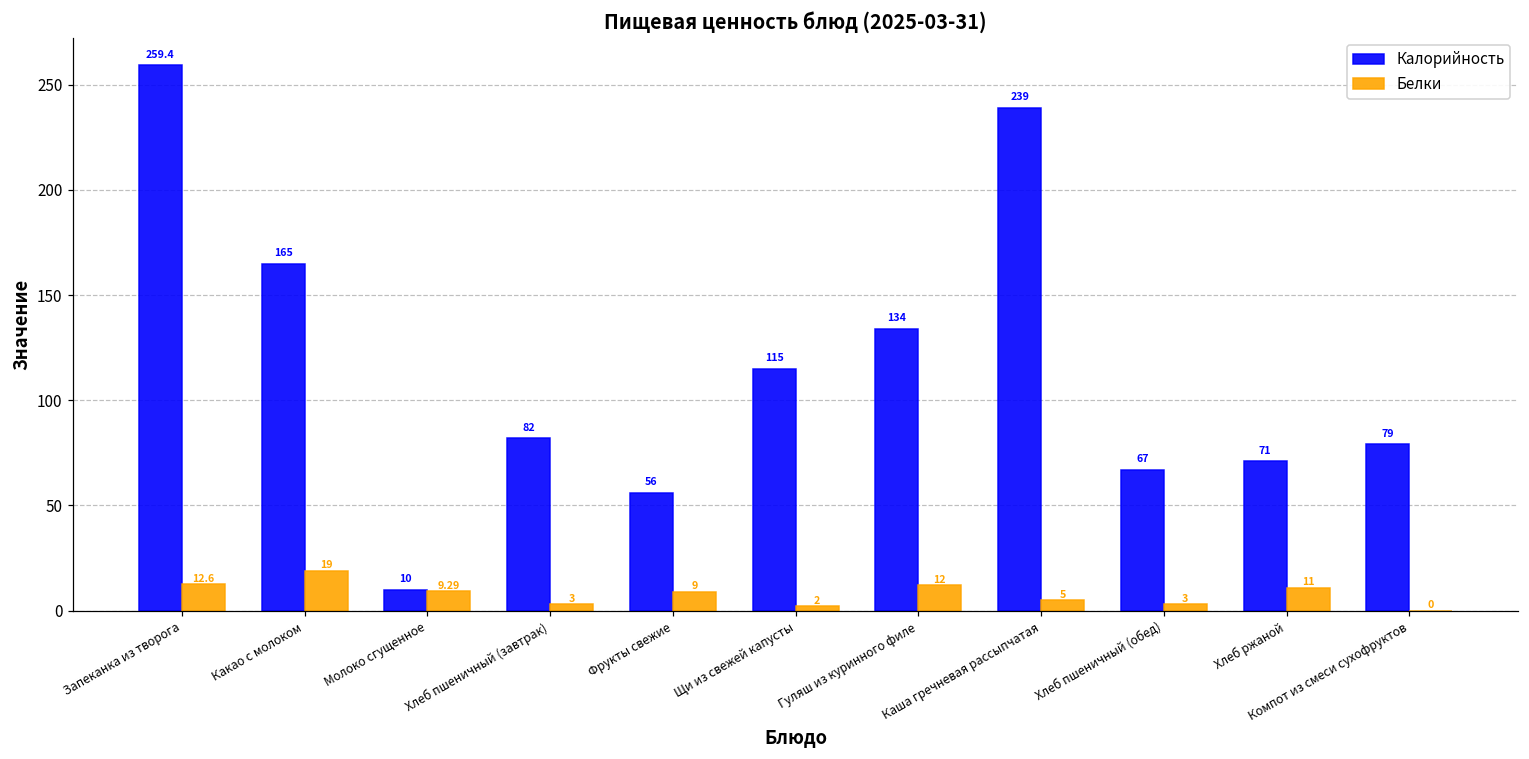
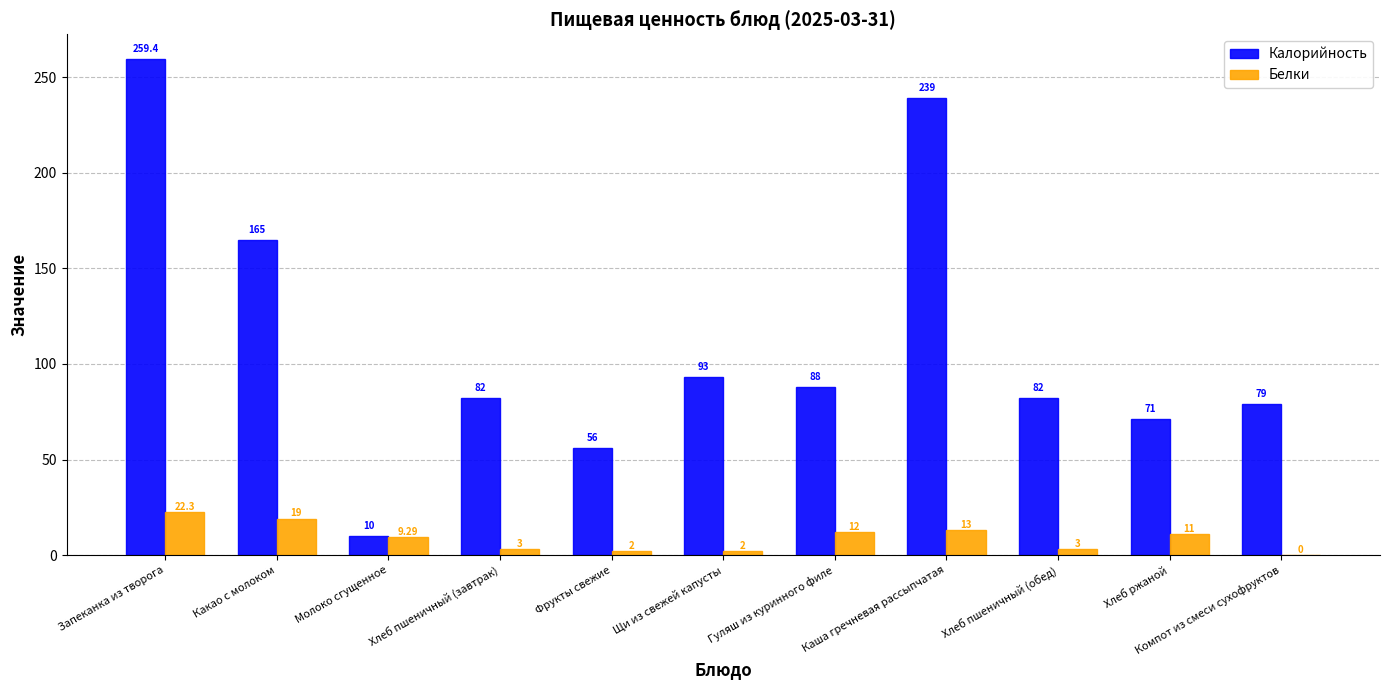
  {
    "Калорийность": {
      "Запеканка из творога": 259.4,
      "Какао с молоком": 165,
      "Молоко сгущенное": 10,
      "Хлеб пшеничный (завтрак)": 82,
      "Фрукты свежие": 56,
-     "Щи из свежей капусты": 115,
-     "Гуляш из куринного филе": 134,
+     "Щи из свежей капусты": 93,
+     "Гуляш из куринного филе": 88,
      "Каша гречневая рассыпчатая": 239,
-     "Хлеб пшеничный (обед)": 67,
+     "Хлеб пшеничный (обед)": 82,
      "Хлеб ржаной": 71,
      "Компот из смеси сухофруктов": 79
    },
    "Белки": {
-     "Запеканка из творога": 12.6,
+     "Запеканка из творога": 22.3,
      "Какао с молоком": 19,
      "Молоко сгущенное": 9.29,
      "Хлеб пшеничный (завтрак)": 3,
-     "Фрукты свежие": 9,
+     "Фрукты свежие": 2,
      "Щи из свежей капусты": 2,
      "Гуляш из куринного филе": 12,
-     "Каша гречневая рассыпчатая": 5,
+     "Каша гречневая рассыпчатая": 13,
      "Хлеб пшеничный (обед)": 3,
      "Хлеб ржаной": 11,
      "Компот из смеси сухофруктов": 0
    }
  }
